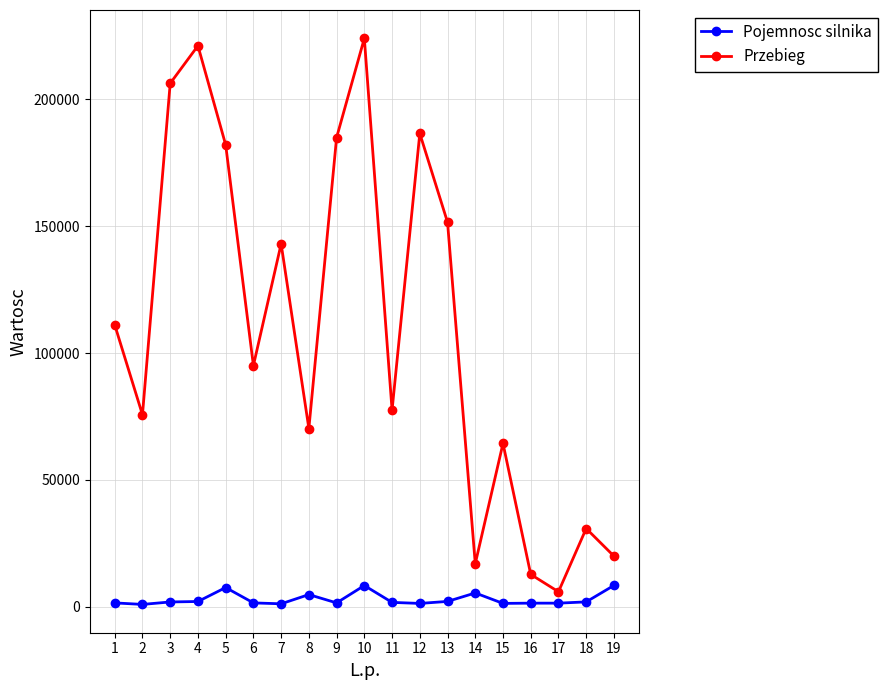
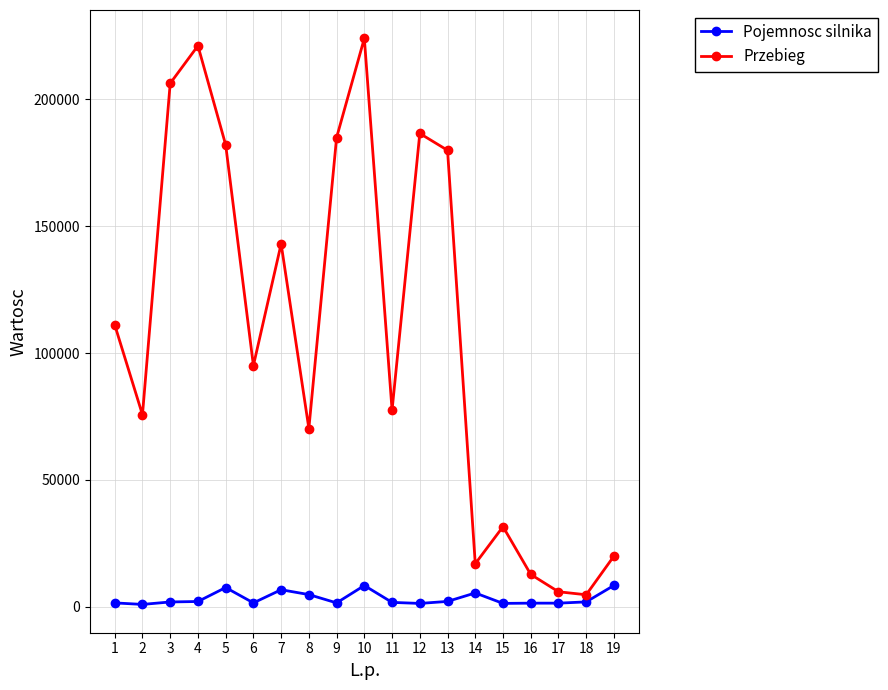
  {
    "Pojemnosc silnika": {
      "1": 2000,
      "2": 1000,
      "3": 2000,
      "4": 2000,
      "5": 8000,
      "6": 2000,
-     "7": 1000,
+     "7": 7000,
      "8": 5000,
      "9": 2000,
      "10": 8000,
      "11": 2000,
      "12": 1000,
      "13": 2000,
      "14": 6000,
      "15": 1000,
      "16": 1000,
      "17": 1000,
      "18": 2000,
      "19": 8000
    },
    "Przebieg": {
      "1": 111000,
      "2": 76000,
      "3": 206000,
      "4": 221000,
      "5": 182000,
      "6": 95000,
      "7": 143000,
      "8": 70000,
      "9": 185000,
      "10": 224000,
      "11": 78000,
      "12": 186000,
-     "13": 151000,
+     "13": 180000,
      "14": 17000,
-     "15": 64000,
+     "15": 32000,
      "16": 13000,
      "17": 6000,
-     "18": 31000,
+     "18": 5000,
      "19": 20000
    }
  }
